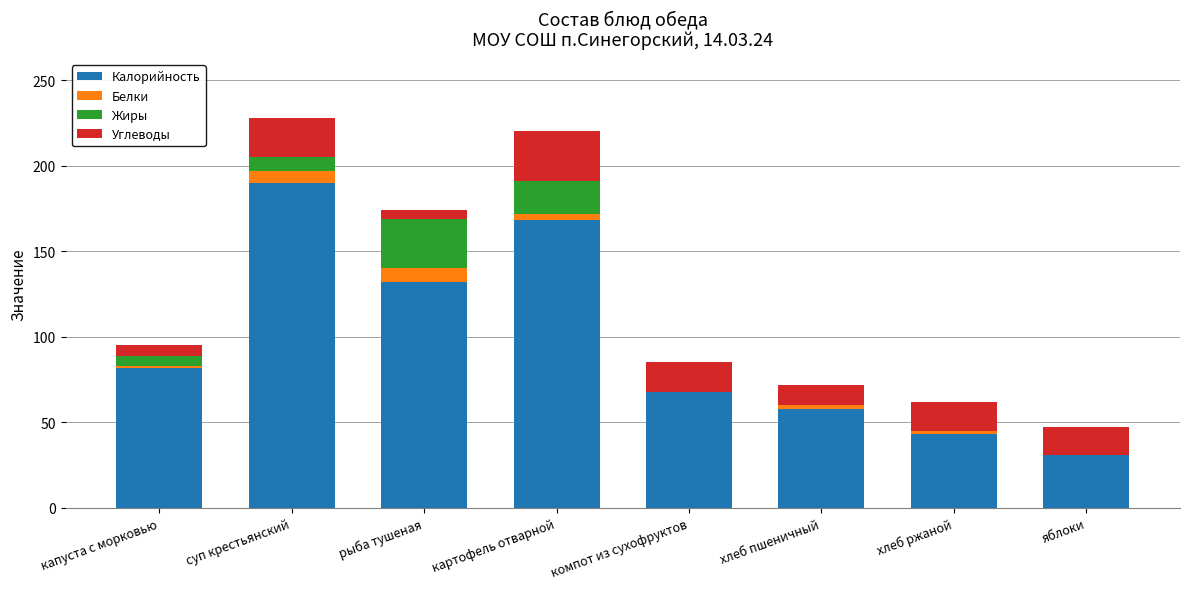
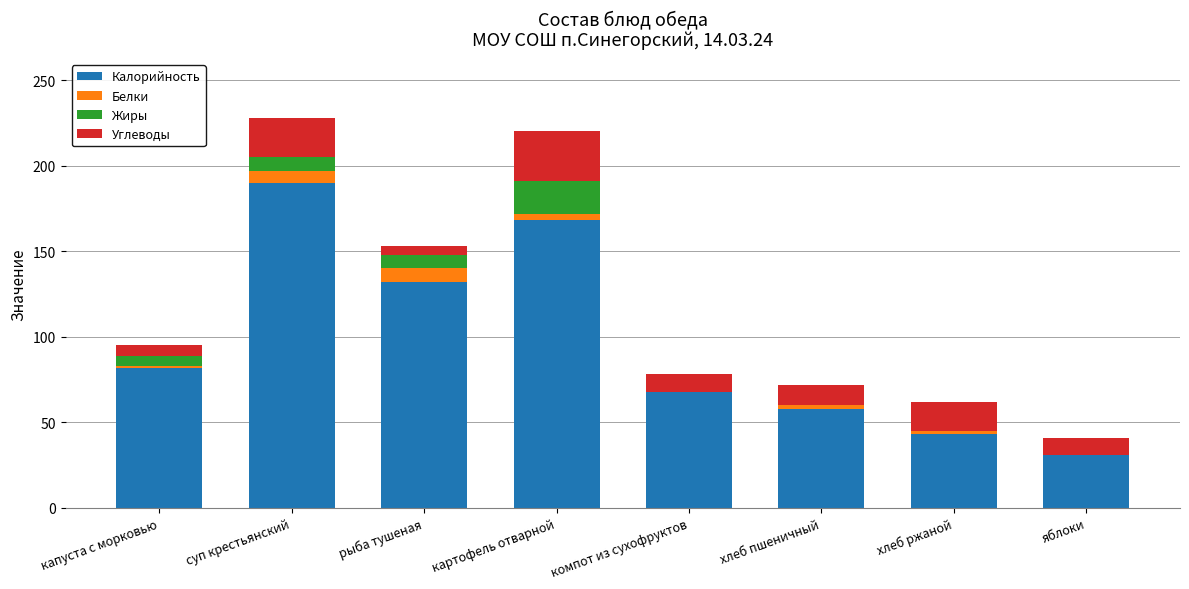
  {
    "Калорийность": {
      "капуста с морковью": 82,
      "суп крестьянский": 190,
      "рыба тушеная": 132,
      "картофель отварной": 168,
      "компот из сухофруктов": 68,
      "хлеб пшеничный": 58,
      "хлеб ржаной": 43,
      "яблоки": 31
    },
    "Белки": {
      "суп крестьянский": 7,
      "рыба тушеная": 8,
      "картофель отварной": 4,
      "компот из сухофруктов": 0,
      "хлеб пшеничный": 2,
      "хлеб ржаной": 2,
      "яблоки": 0
    },
    "Жиры": {
      "капуста с морковью": 6,
      "суп крестьянский": 8,
-     "рыба тушеная": 29,
+     "рыба тушеная": 8,
      "картофель отварной": 19,
      "компот из сухофруктов": 0,
      "хлеб пшеничный": 0,
      "хлеб ржаной": 0,
      "яблоки": 0
    },
    "Углеводы": {
      "капуста с морковью": 6,
      "суп крестьянский": 23,
      "рыба тушеная": 5,
      "картофель отварной": 29,
-     "компот из сухофруктов": 17,
+     "компот из сухофруктов": 10,
      "хлеб пшеничный": 12,
      "хлеб ржаной": 17,
-     "яблоки": 16
+     "яблоки": 10
    }
  }
